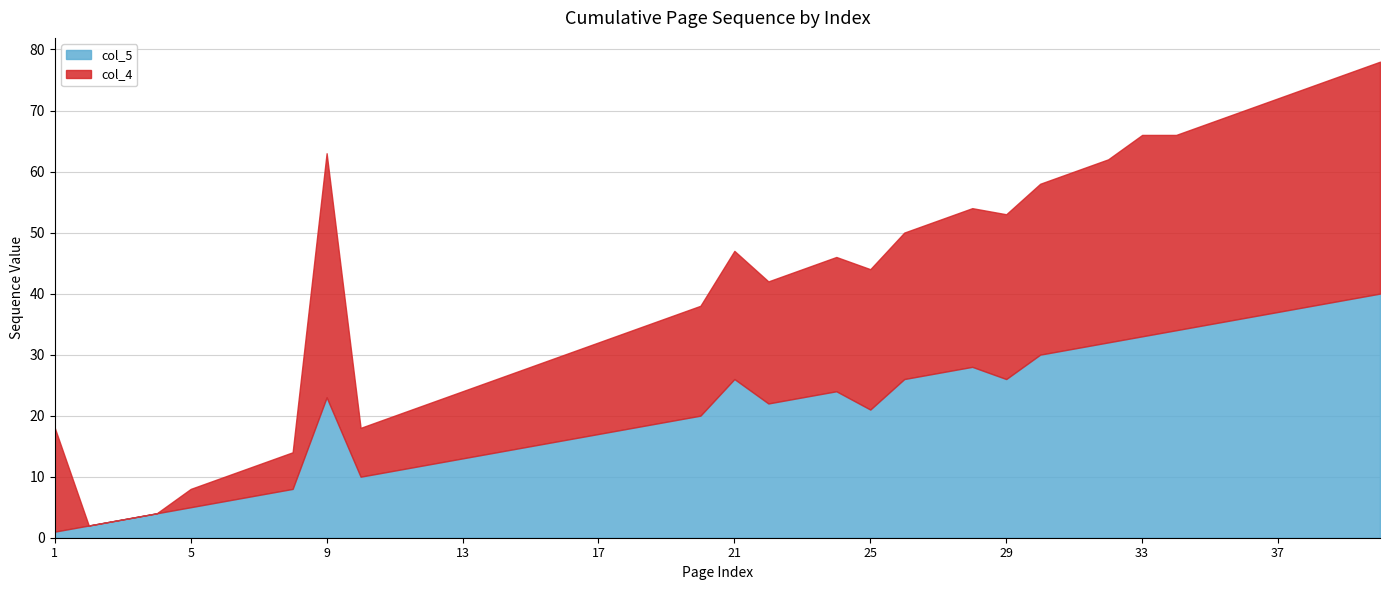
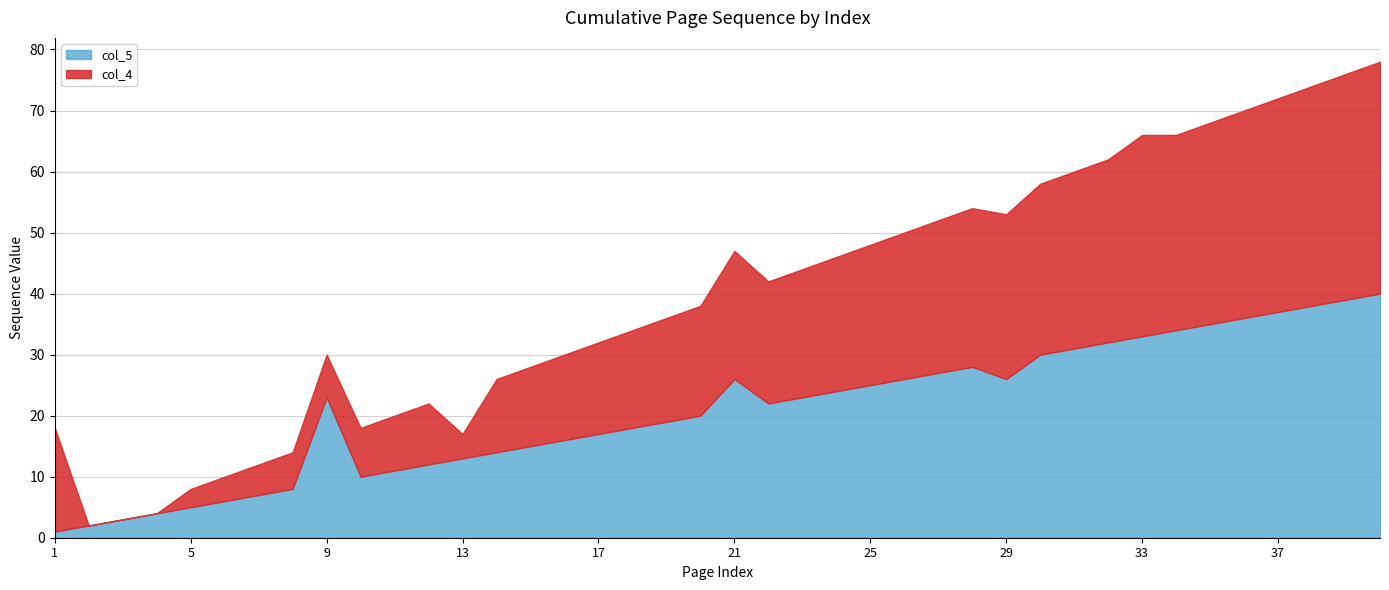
  {
    "col_5": {
      "1": 1,
      "5": 5,
      "9": 23,
      "13": 13,
      "17": 17,
      "21": 26,
-     "25": 21,
+     "25": 25,
      "29": 26,
      "33": 33,
      "37": 37
    },
    "col_4": {
      "1": 17,
      "5": 3,
-     "9": 40,
-     "13": 11,
+     "9": 7,
+     "13": 4,
      "17": 15,
      "21": 21,
      "25": 23,
      "29": 27,
      "33": 33,
      "37": 35
    }
  }
